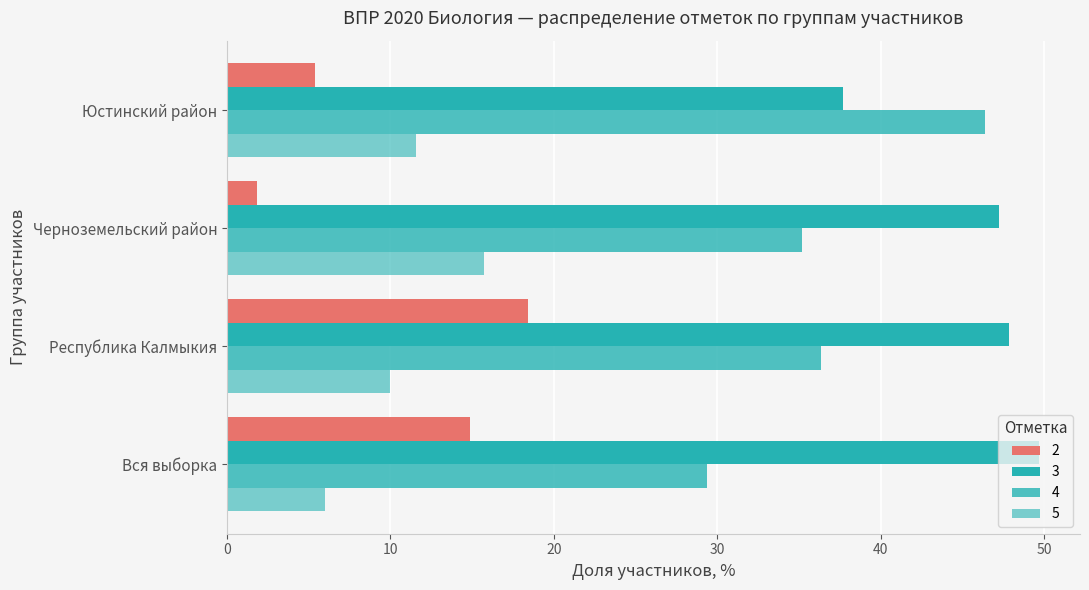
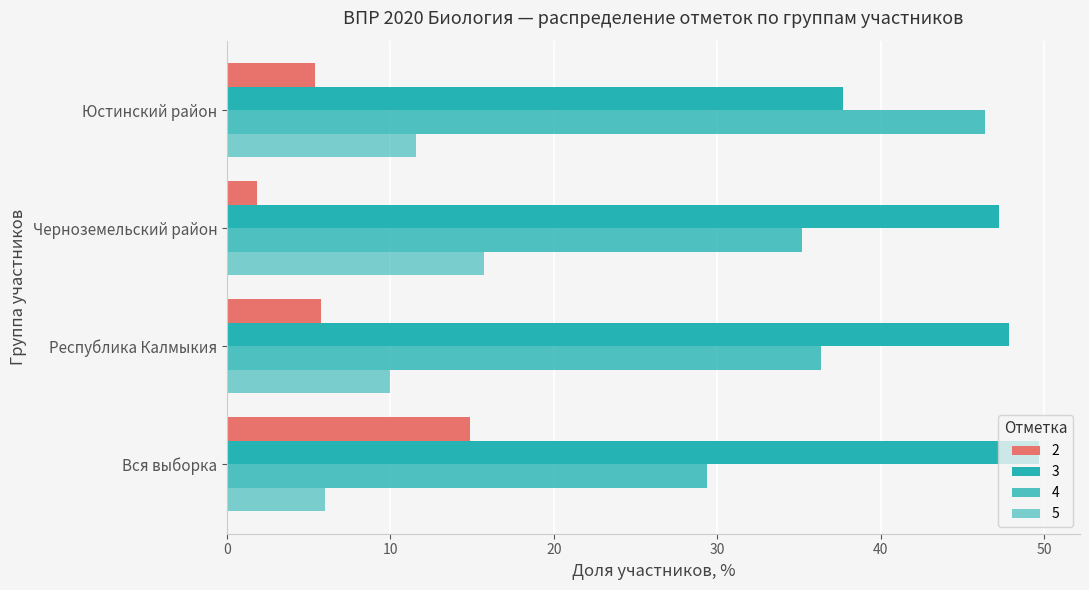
  {
    "2": {
      "Юстинский район": 5.4,
      "Черноземельский район": 1.9,
-     "Республика Калмыкия": 18.4,
+     "Республика Калмыкия": 5.8,
      "Вся выборка": 14.9
    }
  }
